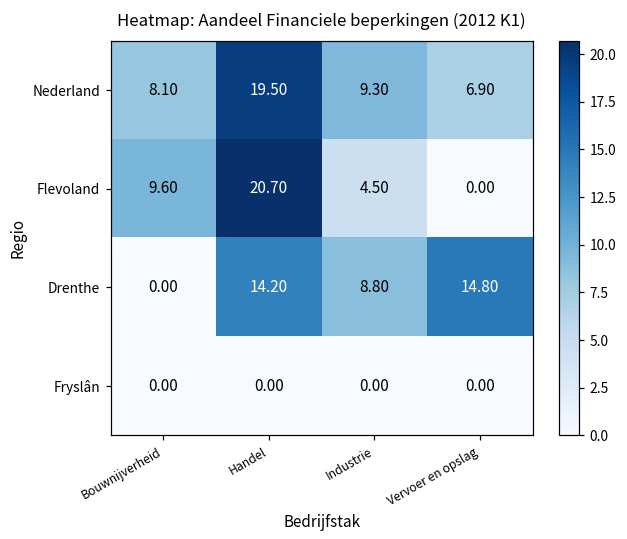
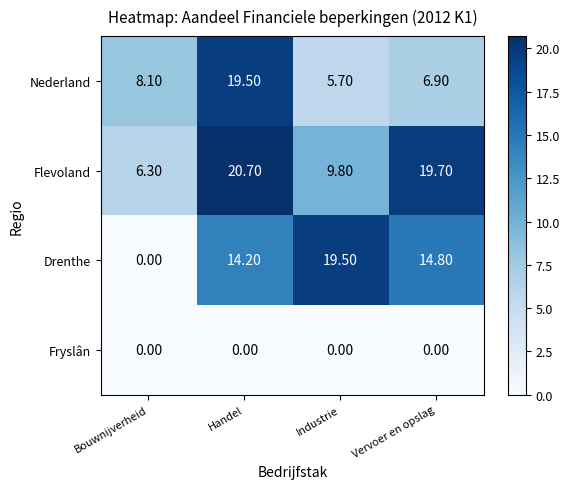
  {
    "Nederland": {
      "Bouwnijverheid": 8.10,
      "Handel": 19.50,
-     "Industrie": 9.30,
+     "Industrie": 5.70,
      "Vervoer en opslag": 6.90
    },
    "Flevoland": {
-     "Bouwnijverheid": 9.60,
+     "Bouwnijverheid": 6.30,
      "Handel": 20.70,
-     "Industrie": 4.50,
-     "Vervoer en opslag": 0.00
+     "Industrie": 9.80,
+     "Vervoer en opslag": 19.70
    },
    "Drenthe": {
      "Bouwnijverheid": 0.00,
      "Handel": 14.20,
-     "Industrie": 8.80,
+     "Industrie": 19.50,
      "Vervoer en opslag": 14.80
    },
    "Fryslân": {
      "Bouwnijverheid": 0.00,
      "Handel": 0.00,
      "Industrie": 0.00,
      "Vervoer en opslag": 0.00
    }
  }
